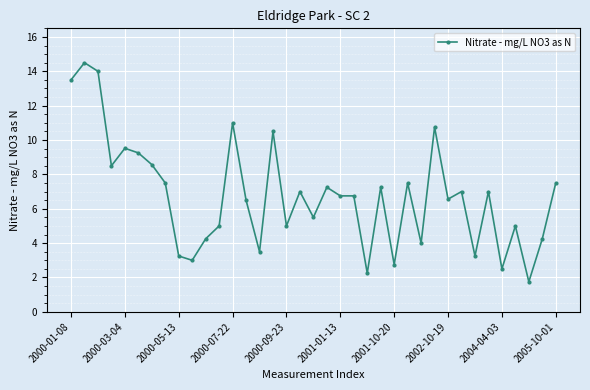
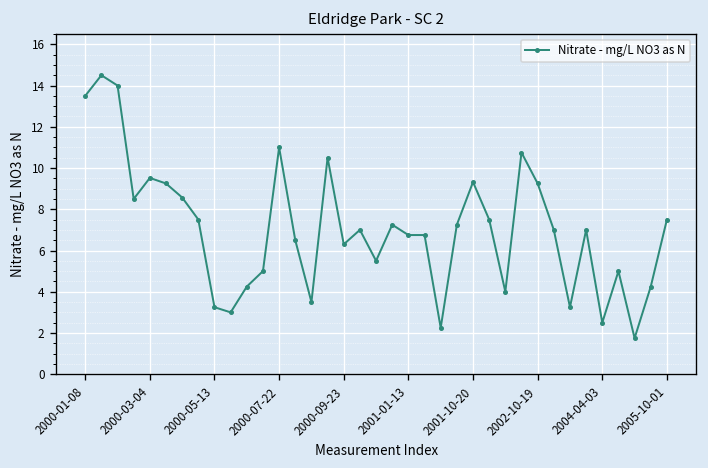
  {
    "2000-01-08": 13.5,
    "2000-03-04": 9.5,
    "2000-05-13": 3.3,
    "2000-07-22": 11.0,
-   "2000-09-23": 5.0,
+   "2000-09-23": 6.3,
    "2001-01-13": 6.8,
-   "2001-10-20": 2.8,
-   "2002-10-19": 6.6,
+   "2001-10-20": 9.3,
+   "2002-10-19": 9.3,
    "2004-04-03": 2.5,
    "2005-10-01": 7.5
  }
